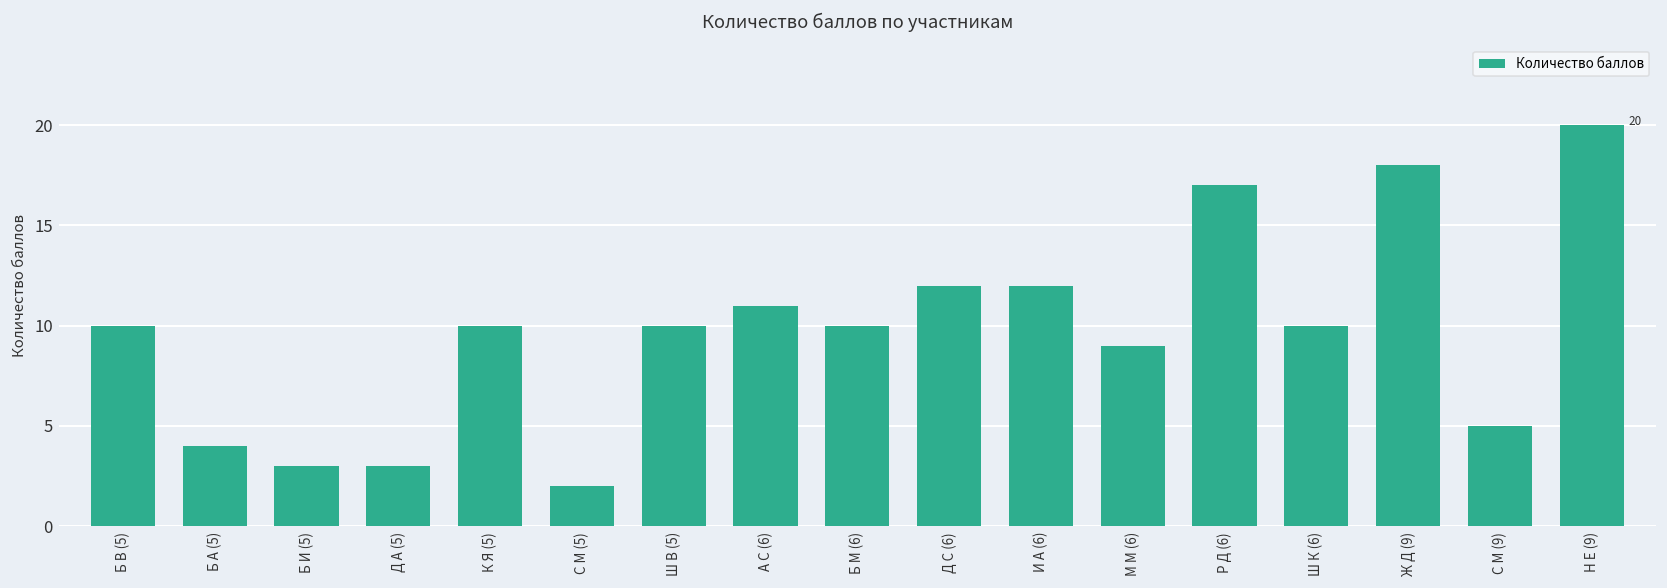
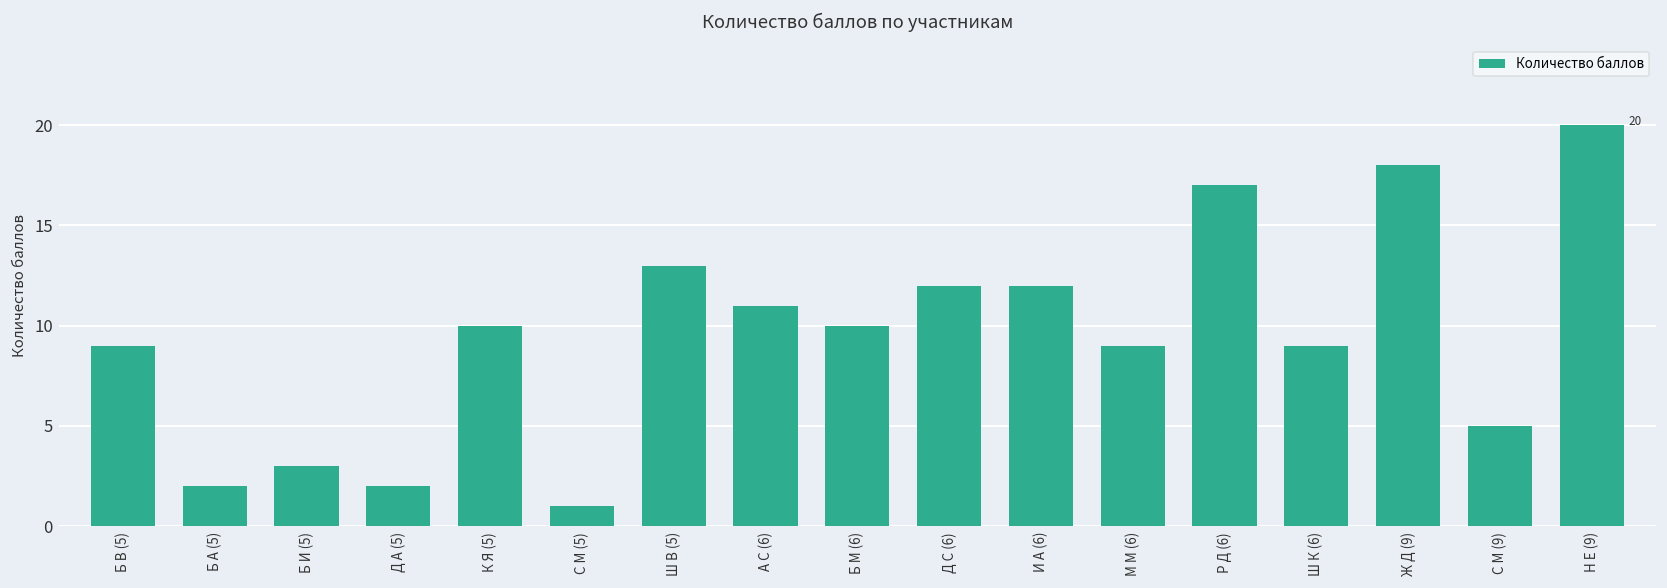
  {
-   "Б В (5)": 10,
-   "Б А (5)": 4,
+   "Б В (5)": 9,
+   "Б А (5)": 2,
    "Б И (5)": 3,
-   "Д А (5)": 3,
+   "Д А (5)": 2,
    "К Я (5)": 10,
-   "С М (5)": 2,
-   "Ш В (5)": 10,
+   "С М (5)": 1,
+   "Ш В (5)": 13,
    "А С (6)": 11,
    "Б М (6)": 10,
    "Д С (6)": 12,
    "И А (6)": 12,
    "М М (6)": 9,
    "Р Д (6)": 17,
-   "Ш К (6)": 10,
+   "Ш К (6)": 9,
    "Ж Д (9)": 18,
    "С М (9)": 5
  }
